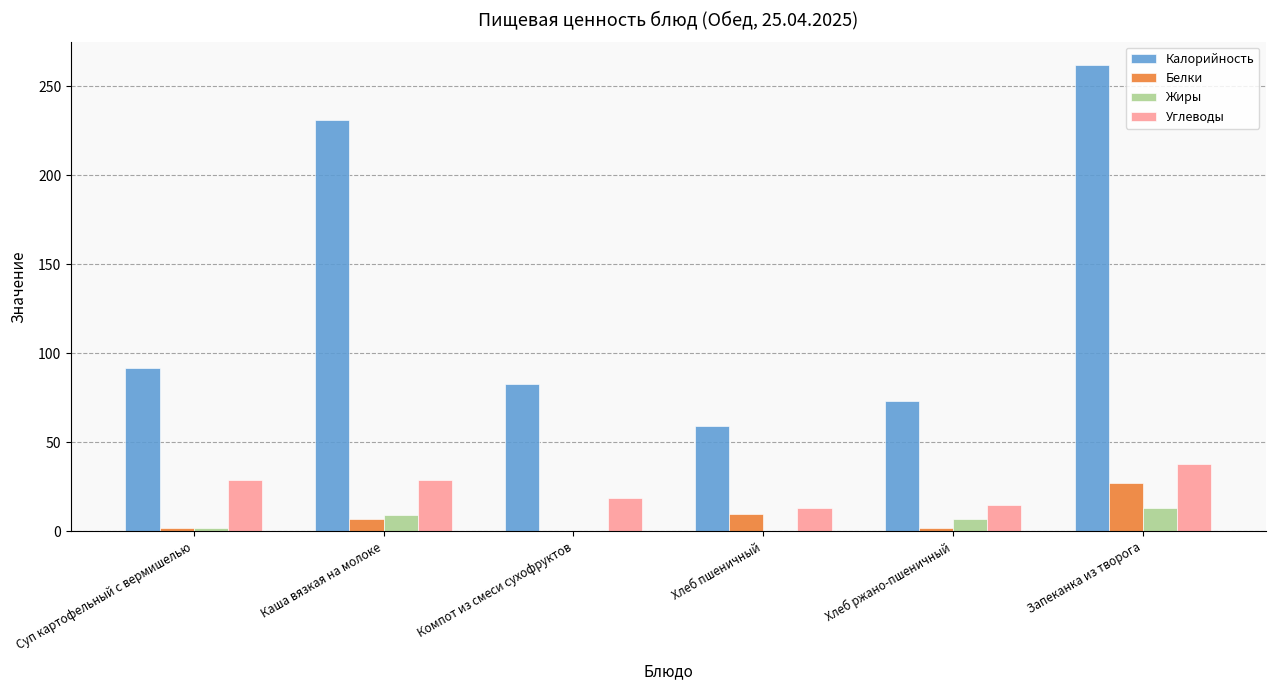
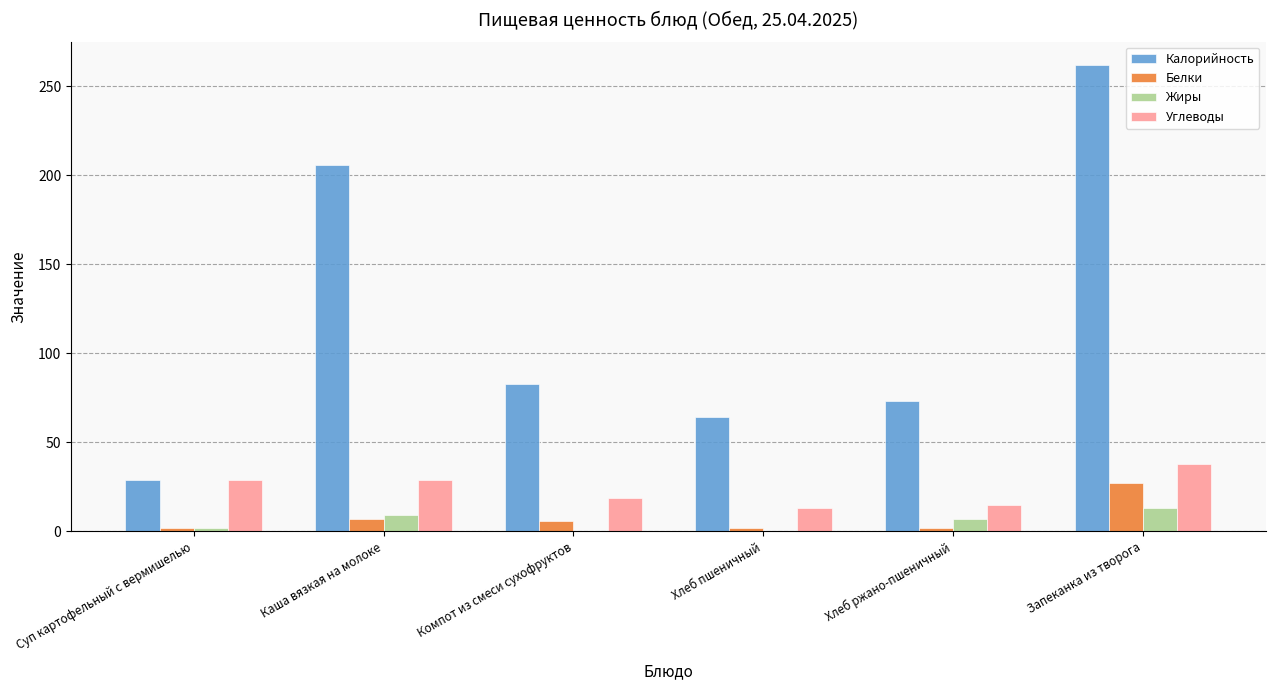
  {
    "Калорийность": {
-     "Суп картофельный с вермишелью": 92,
-     "Каша вязкая на молоке": 231,
+     "Суп картофельный с вермишелью": 29,
+     "Каша вязкая на молоке": 206,
      "Компот из смеси сухофруктов": 83,
-     "Хлеб пшеничный": 59,
+     "Хлеб пшеничный": 64,
      "Хлеб ржано-пшеничный": 73,
      "Запеканка из творога": 262
    },
    "Белки": {
      "Суп картофельный с вермишелью": 2,
      "Каша вязкая на молоке": 7,
-     "Компот из смеси сухофруктов": 0,
-     "Хлеб пшеничный": 10,
+     "Компот из смеси сухофруктов": 6,
+     "Хлеб пшеничный": 2,
      "Хлеб ржано-пшеничный": 2,
      "Запеканка из творога": 27
    },
    "Жиры": {
      "Суп картофельный с вермишелью": 2,
      "Каша вязкая на молоке": 9,
      "Компот из смеси сухофруктов": 0,
      "Хлеб пшеничный": 0,
      "Хлеб ржано-пшеничный": 7,
      "Запеканка из творога": 13
    },
    "Углеводы": {
      "Суп картофельный с вермишелью": 29,
      "Каша вязкая на молоке": 29,
      "Компот из смеси сухофруктов": 19,
      "Хлеб пшеничный": 13,
      "Хлеб ржано-пшеничный": 15,
      "Запеканка из творога": 38
    }
  }
